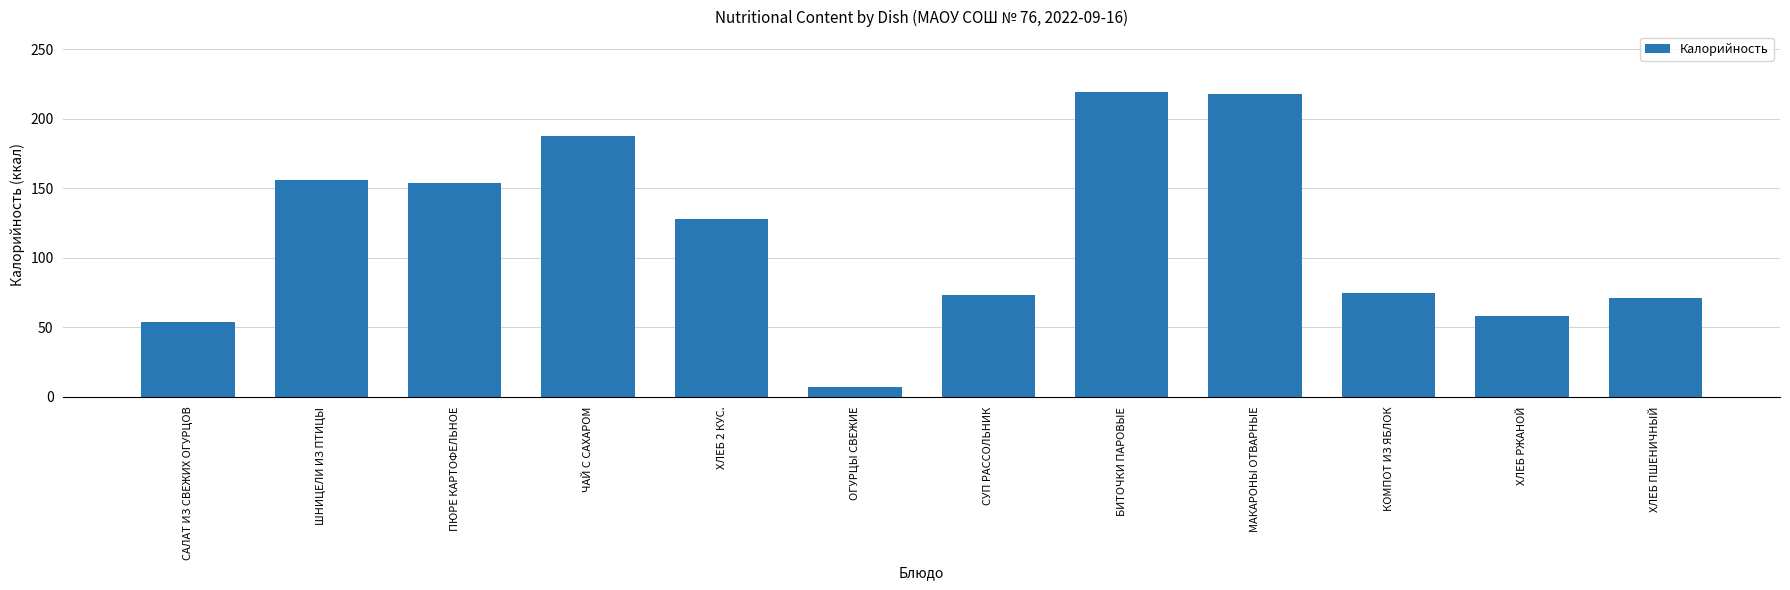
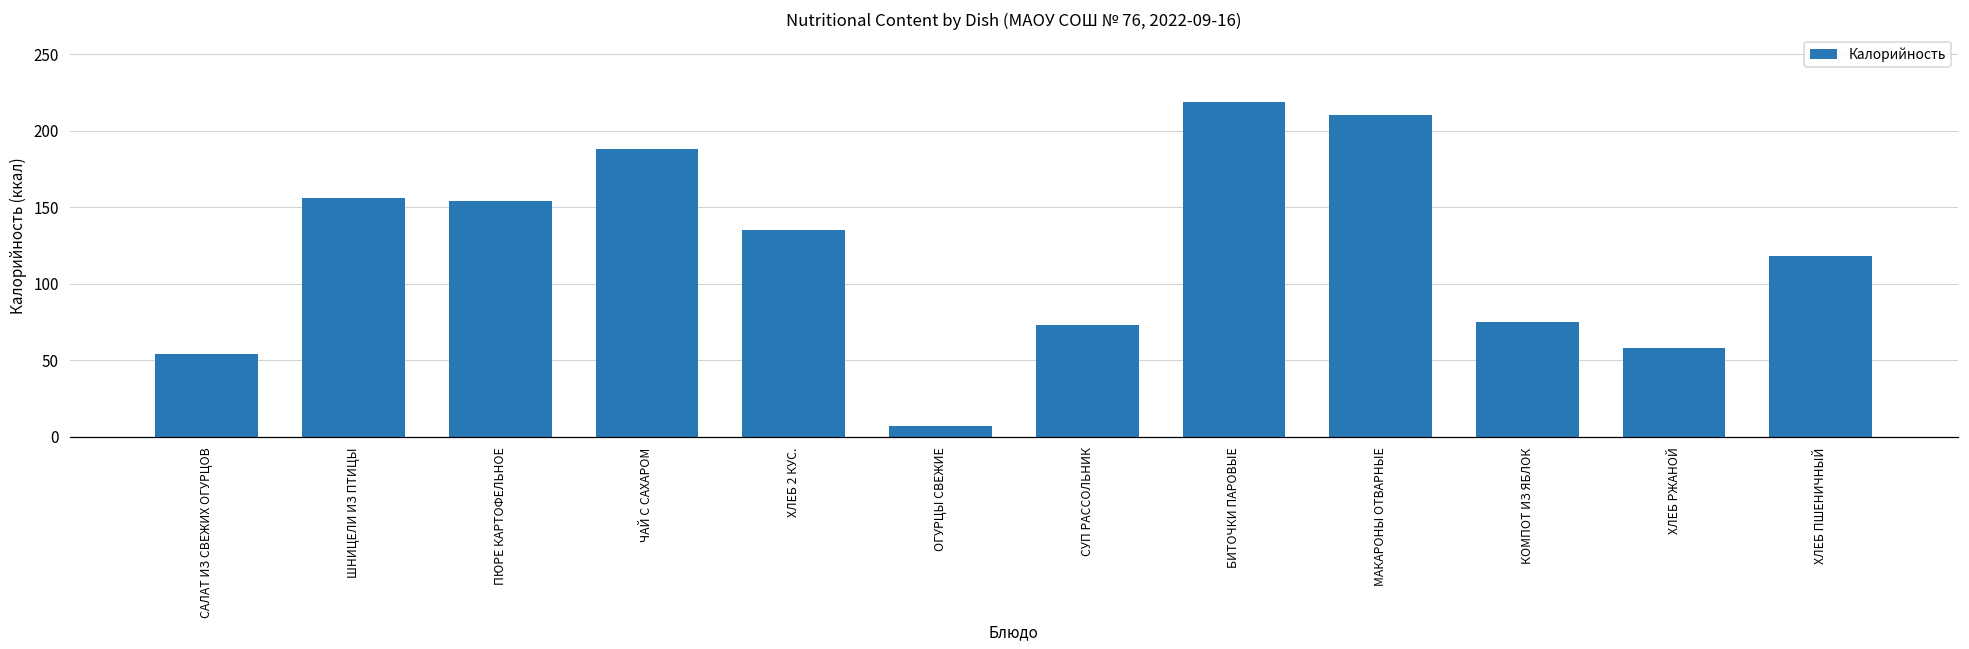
  {
    "САЛАТ ИЗ СВЕЖИХ ОГУРЦОВ": 54,
    "ШНИЦЕЛИ ИЗ ПТИЦЫ": 156,
    "ПЮРЕ КАРТОФЕЛЬНОЕ": 154,
    "ЧАЙ С САХАРОМ": 188,
-   "ХЛЕБ 2 КУС.": 128,
+   "ХЛЕБ 2 КУС.": 135,
    "ОГУРЦЫ СВЕЖИЕ": 7,
    "СУП РАССОЛЬНИК": 73,
    "БИТОЧКИ ПАРОВЫЕ": 219,
-   "МАКАРОНЫ ОТВАРНЫЕ": 218,
+   "МАКАРОНЫ ОТВАРНЫЕ": 210,
    "КОМПОТ ИЗ ЯБЛОК": 75,
    "ХЛЕБ РЖАНОЙ": 58,
-   "ХЛЕБ ПШЕНИЧНЫЙ": 71
+   "ХЛЕБ ПШЕНИЧНЫЙ": 118
  }
